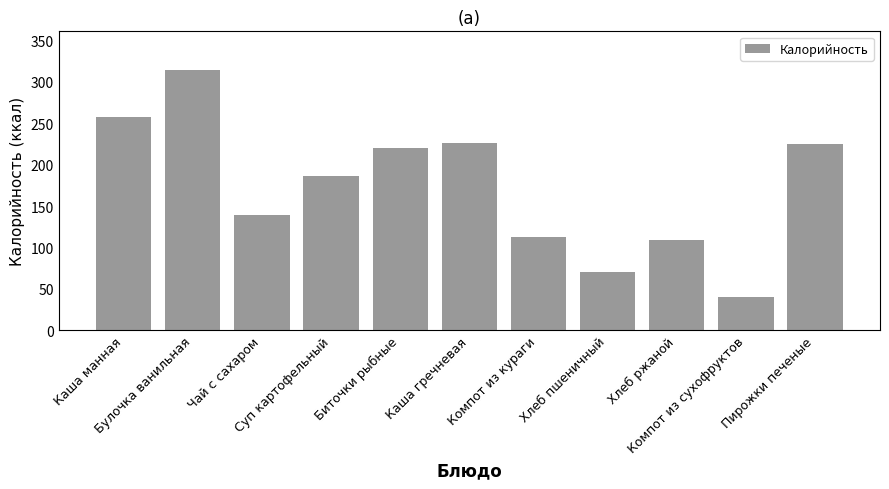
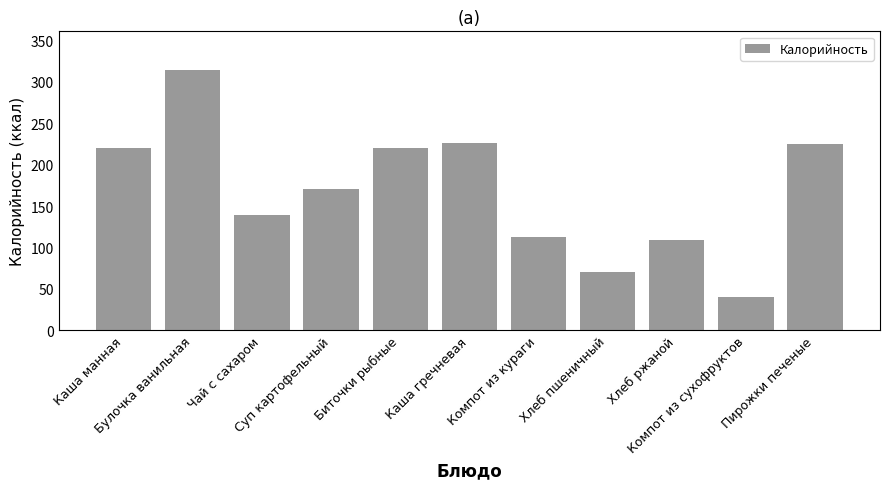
  {
-   "Каша манная": 260,
+   "Каша манная": 220,
    "Булочка ванильная": 310,
    "Чай с сахаром": 140,
-   "Суп картофельный": 190,
+   "Суп картофельный": 170,
    "Биточки рыбные": 220,
    "Каша гречневая": 230,
    "Компот из кураги": 110,
    "Хлеб пшеничный": 70,
    "Хлеб ржаной": 110,
    "Компот из сухофруктов": 40,
    "Пирожки печеные": 230
  }
